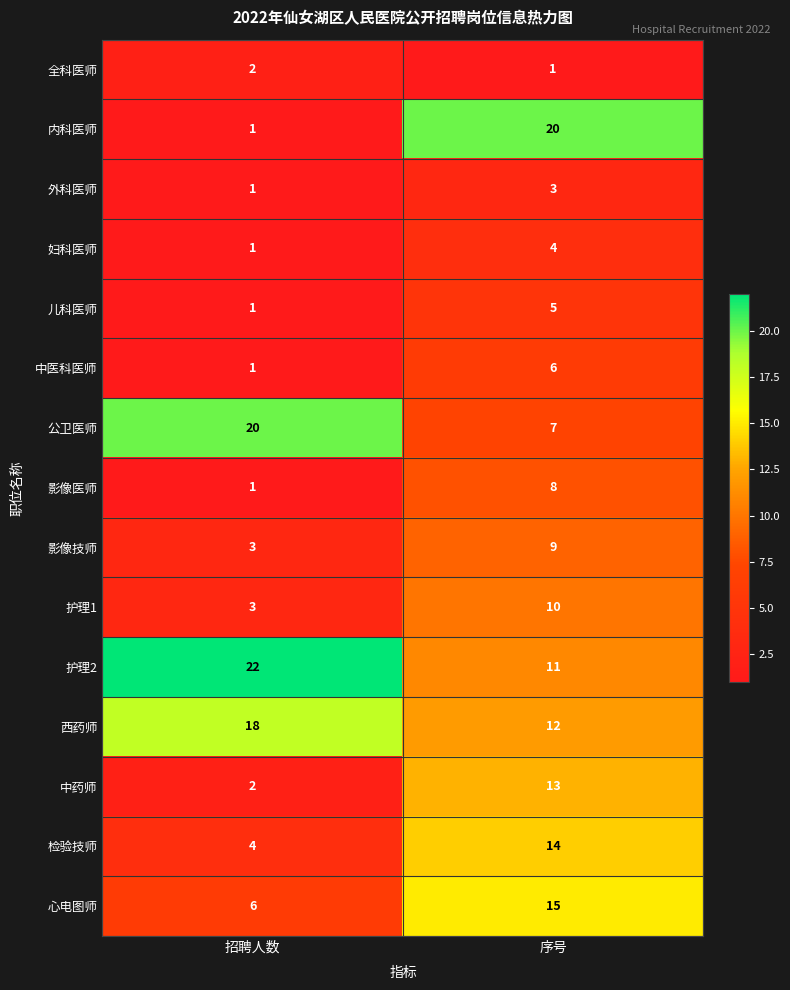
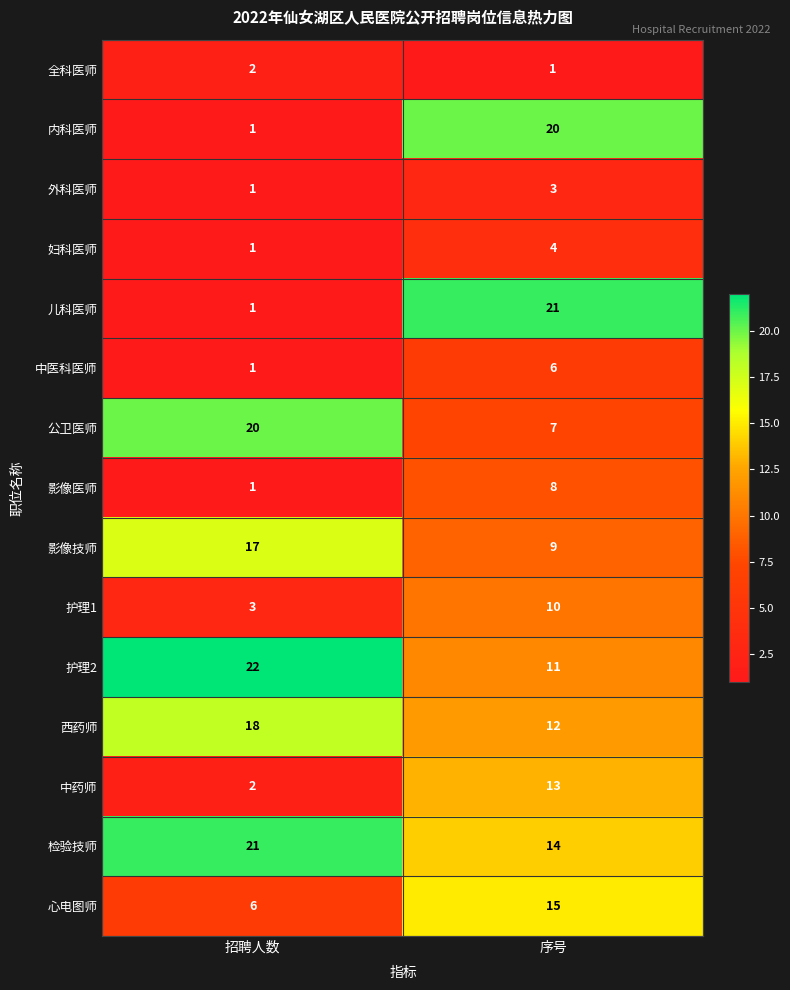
  {
    "全科医师": {
      "招聘人数": 2,
      "序号": 1
    },
    "内科医师": {
      "招聘人数": 1,
      "序号": 20
    },
    "外科医师": {
      "招聘人数": 1,
      "序号": 3
    },
    "妇科医师": {
      "招聘人数": 1,
      "序号": 4
    },
    "儿科医师": {
      "招聘人数": 1,
-     "序号": 5
+     "序号": 21
    },
    "中医科医师": {
      "招聘人数": 1,
      "序号": 6
    },
    "公卫医师": {
      "招聘人数": 20,
      "序号": 7
    },
    "影像医师": {
      "招聘人数": 1,
      "序号": 8
    },
    "影像技师": {
-     "招聘人数": 3,
+     "招聘人数": 17,
      "序号": 9
    },
    "护理1": {
      "招聘人数": 3,
      "序号": 10
    },
    "护理2": {
      "招聘人数": 22,
      "序号": 11
    },
    "西药师": {
      "招聘人数": 18,
      "序号": 12
    },
    "中药师": {
      "招聘人数": 2,
      "序号": 13
    },
    "检验技师": {
-     "招聘人数": 4,
+     "招聘人数": 21,
      "序号": 14
    },
    "心电图师": {
      "招聘人数": 6,
      "序号": 15
    }
  }
